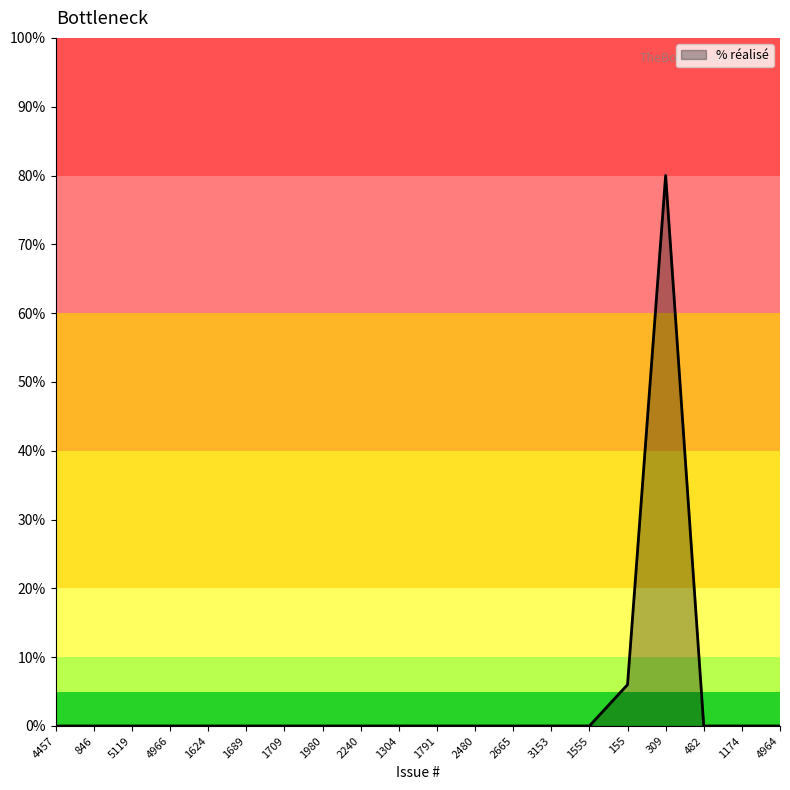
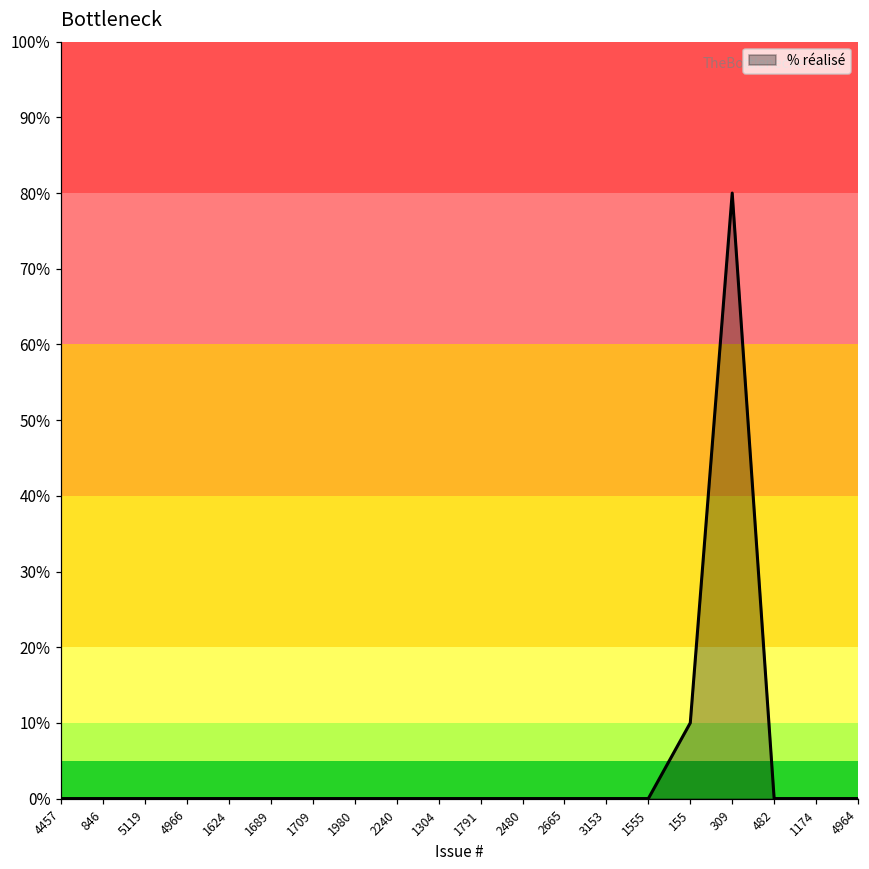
  {
    "4457": "0%",
    "846": "0%",
    "5119": "0%",
    "4966": "0%",
    "1624": "0%",
    "1689": "0%",
    "1709": "0%",
    "1980": "0%",
    "2240": "0%",
    "1304": "0%",
    "1791": "0%",
    "2480": "0%",
    "2665": "0%",
    "3153": "0%",
    "1555": "0%",
-   "155": "6%",
+   "155": "10%",
    "309": "80%",
    "482": "0%",
    "1174": "0%",
    "4964": "0%"
  }
